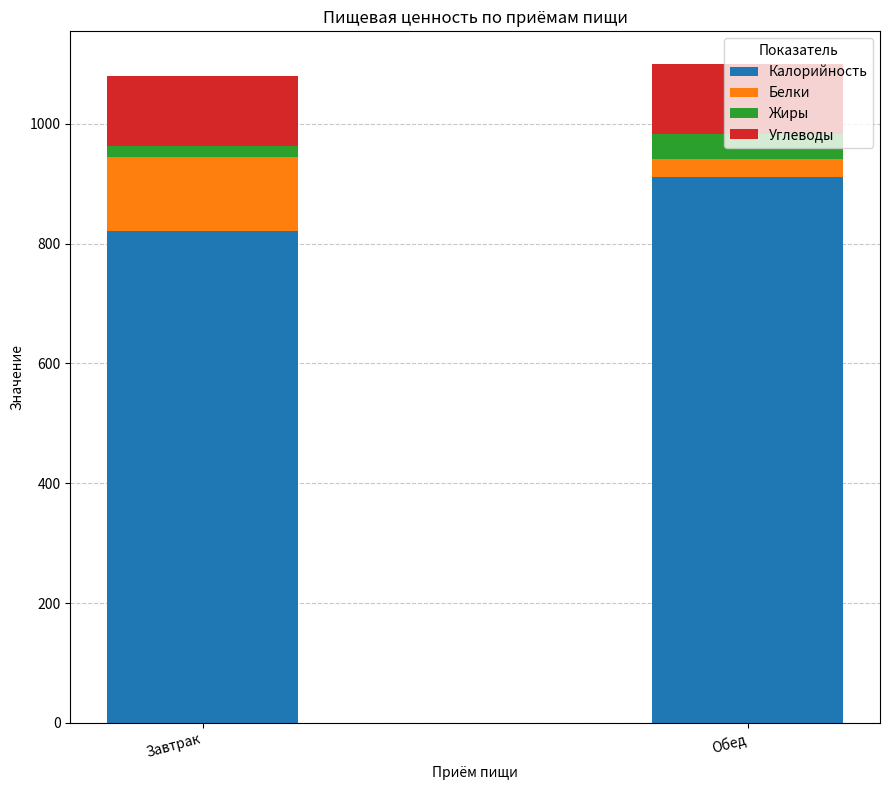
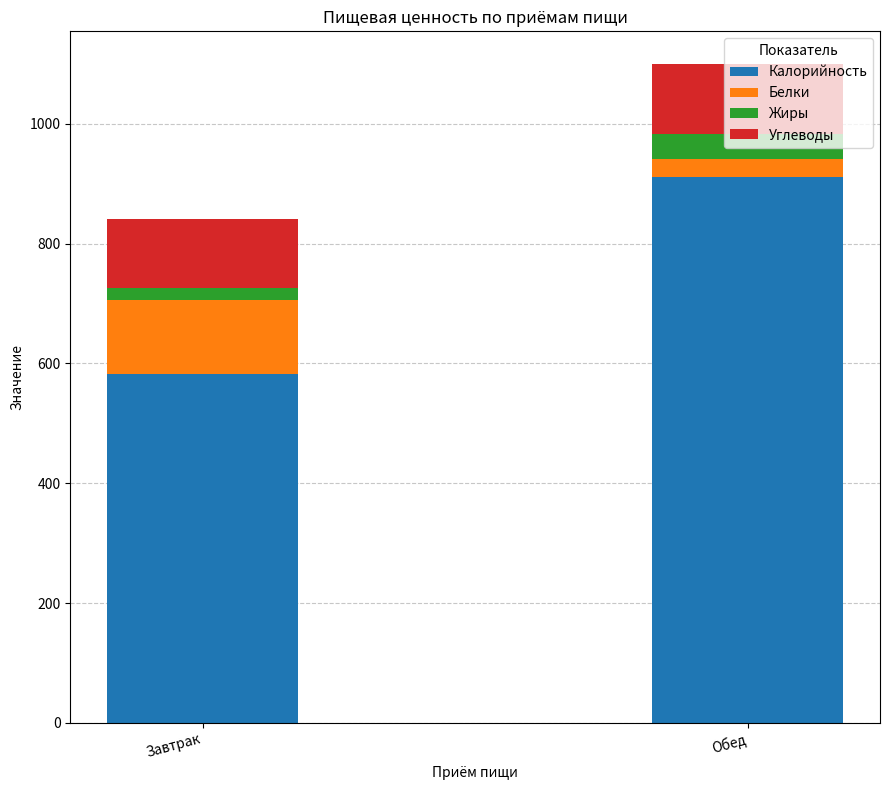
  {
    "Калорийность": {
-     "Завтрак": 820,
+     "Завтрак": 580,
      "Обед": 910
    },
    "Белки": {
      "Завтрак": 120,
      "Обед": 30
    },
    "Жиры": {
      "Завтрак": 20
    },
    "Углеводы": {
      "Завтрак": 120
    }
  }
